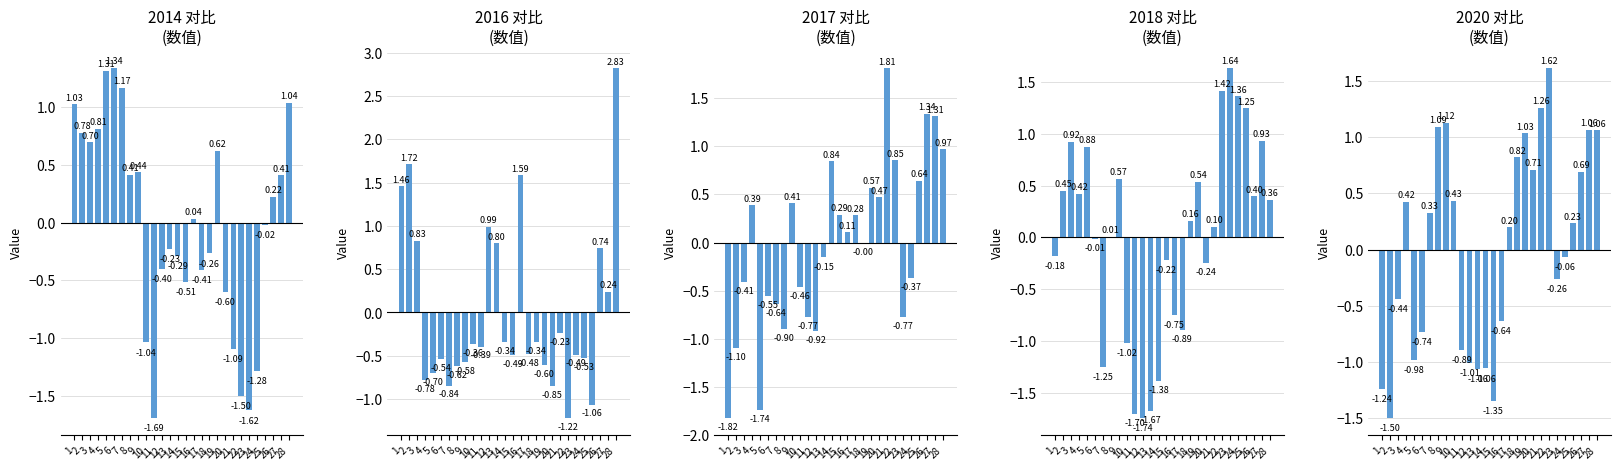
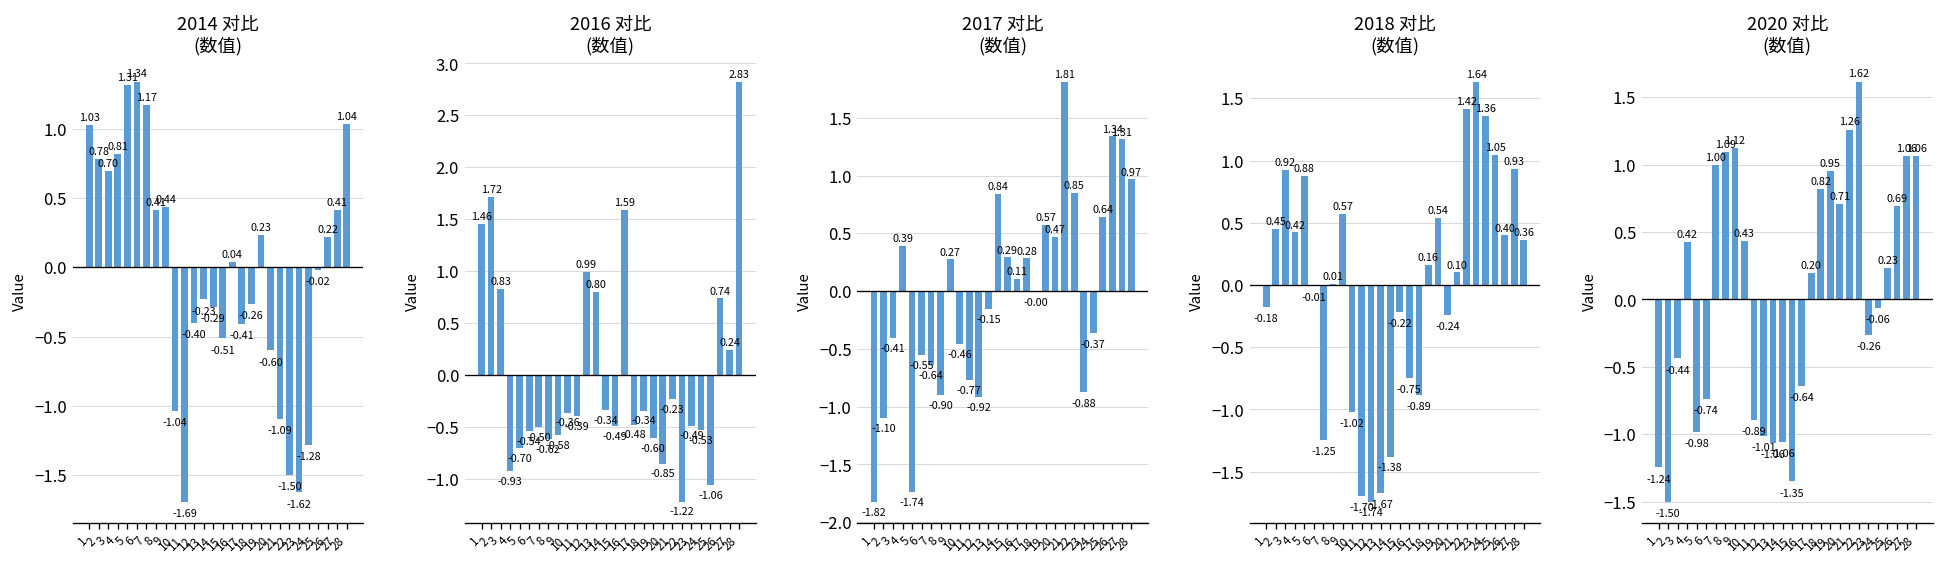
  {
    "2014 对比 (数值)": {
      "1": 1.03,
      "2": 0.78,
      "3": 0.70,
      "4": 0.81,
      "7": 1.17,
      "10": -1.04,
      "11": -1.69,
      "12": -0.40,
      "15": -0.51,
      "16": 0.04,
      "17": -0.41,
      "18": -0.26,
-     "19": 0.62,
+     "19": 0.23,
      "20": -0.60,
      "21": -1.09,
      "22": -1.50,
      "23": -1.62,
      "24": -1.28,
      "25": -0.02,
      "26": 0.22,
      "27": 0.41,
      "28": 1.04
    },
    "2016 对比 (数值)": {
      "1": 1.46,
      "2": 1.72,
      "3": 0.83,
-     "4": -0.78,
+     "4": -0.93,
      "5": -0.70,
-     "7": -0.84,
+     "7": -0.50,
      "12": 0.99,
      "13": 0.80,
      "14": -0.34,
      "16": 1.59,
      "18": -0.34,
      "19": -0.60,
      "20": -0.85,
      "21": -0.23,
      "22": -1.22,
      "25": -1.06,
      "26": 0.74,
      "27": 0.24,
      "28": 2.83
    },
    "2017 对比 (数值)": {
      "1": -1.82,
      "2": -1.10,
      "3": -0.41,
      "4": 0.39,
      "5": -1.74,
      "6": -0.55,
      "7": -0.64,
      "8": -0.90,
-     "9": 0.41,
+     "9": 0.27,
      "10": -0.46,
      "11": -0.77,
      "12": -0.92,
      "13": -0.15,
      "14": 0.84,
      "15": 0.29,
      "16": 0.11,
      "17": 0.28,
      "18": -0.00,
      "19": 0.57,
      "20": 0.47,
      "21": 1.81,
      "22": 0.85,
-     "23": -0.77,
+     "23": -0.88,
      "24": -0.37,
      "25": 0.64,
      "28": 0.97
    },
    "2018 对比 (数值)": {
      "1": -0.18,
      "2": 0.45,
      "3": 0.92,
      "4": 0.42,
      "5": 0.88,
      "6": -0.01,
      "7": -1.25,
      "8": 0.01,
      "9": 0.57,
      "10": -1.02,
      "14": -1.38,
      "15": -0.22,
      "16": -0.75,
      "17": -0.89,
      "18": 0.16,
      "19": 0.54,
      "20": -0.24,
      "21": 0.10,
      "22": 1.42,
      "23": 1.64,
      "24": 1.36,
-     "25": 1.25,
+     "25": 1.05,
      "26": 0.40,
      "27": 0.93,
      "28": 0.36
    },
    "2020 对比 (数值)": {
      "1": -1.24,
      "2": -1.50,
      "3": -0.44,
      "4": 0.42,
      "5": -0.98,
      "6": -0.74,
-     "7": 0.33,
+     "7": 1.00,
      "10": 0.43,
      "11": -0.89,
      "15": -1.35,
      "16": -0.64,
      "17": 0.20,
      "18": 0.82,
-     "19": 1.03,
+     "19": 0.95,
      "20": 0.71,
      "21": 1.26,
      "22": 1.62,
      "23": -0.26,
      "24": -0.06,
      "25": 0.23,
      "26": 0.69
    }
  }
